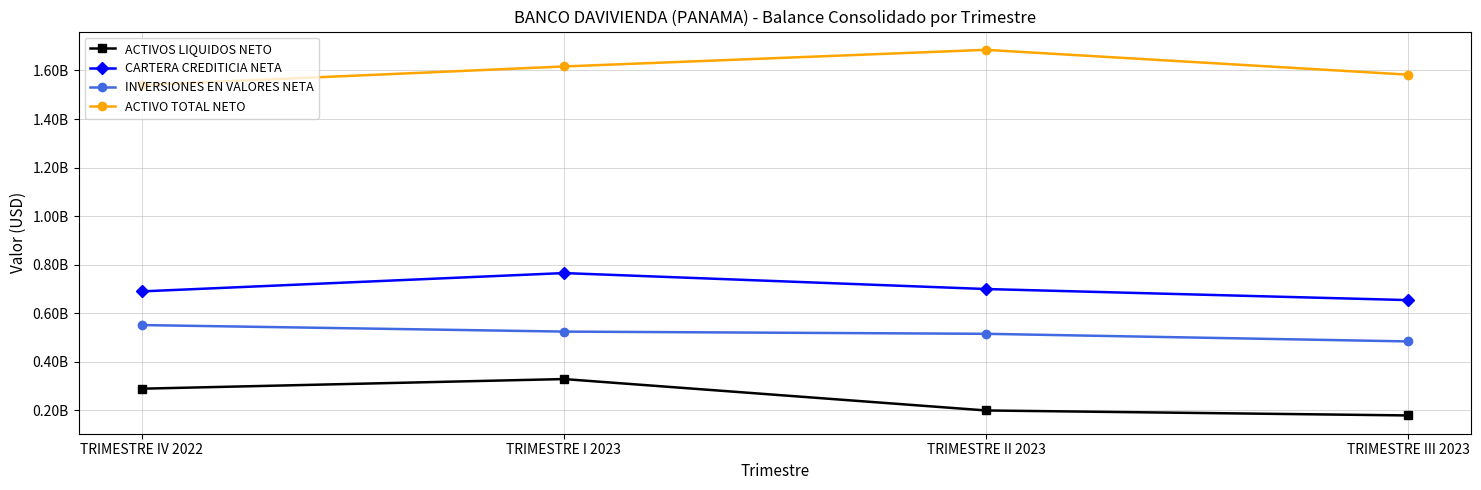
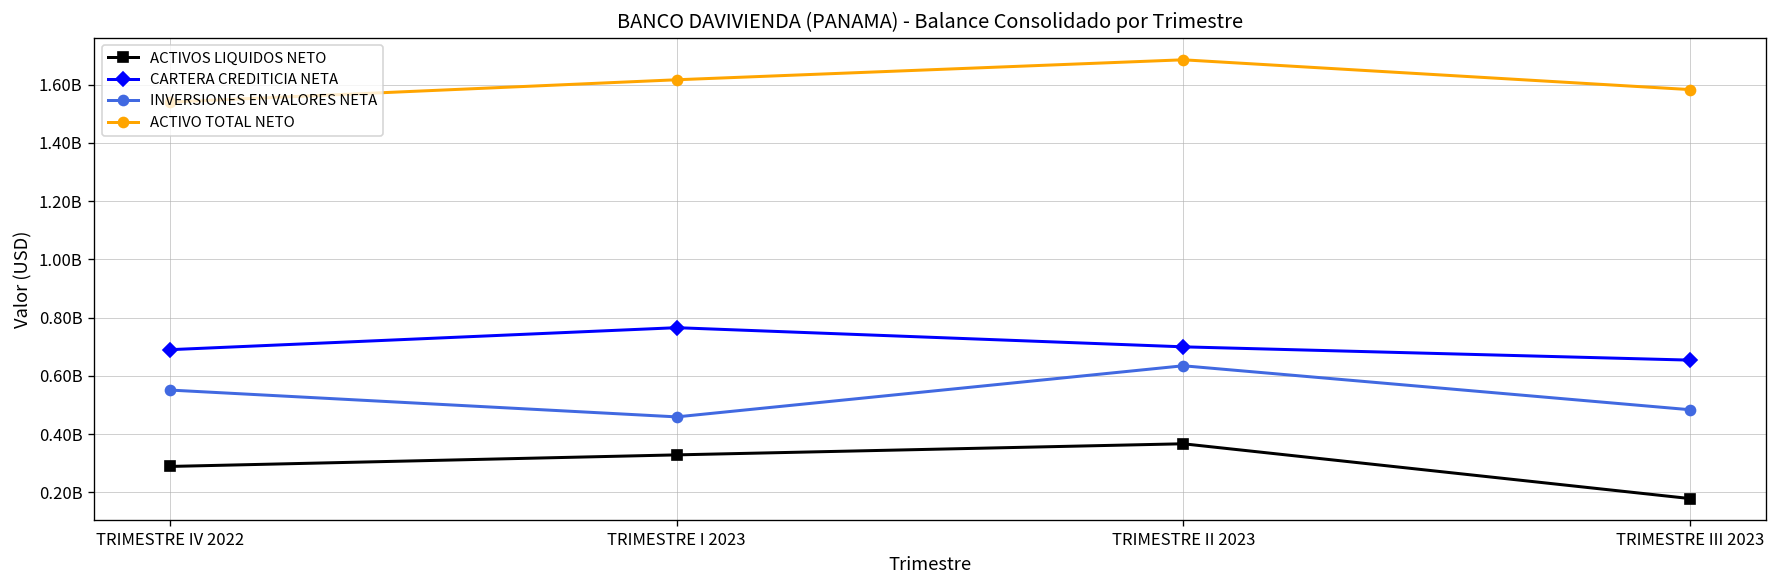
  {
    "ACTIVOS LIQUIDOS NETO": {
      "TRIMESTRE IV 2022": 290000000,
      "TRIMESTRE I 2023": 330000000,
-     "TRIMESTRE II 2023": 200000000,
+     "TRIMESTRE II 2023": 370000000,
      "TRIMESTRE III 2023": 180000000
    },
    "CARTERA CREDITICIA NETA": {
      "TRIMESTRE IV 2022": 690000000,
      "TRIMESTRE I 2023": 770000000,
      "TRIMESTRE II 2023": 700000000,
      "TRIMESTRE III 2023": 650000000
    },
    "INVERSIONES EN VALORES NETA": {
      "TRIMESTRE IV 2022": 550000000,
-     "TRIMESTRE I 2023": 520000000,
-     "TRIMESTRE II 2023": 520000000,
+     "TRIMESTRE I 2023": 460000000,
+     "TRIMESTRE II 2023": 630000000,
      "TRIMESTRE III 2023": 480000000
    },
    "ACTIVO TOTAL NETO": {
      "TRIMESTRE I 2023": 1620000000,
      "TRIMESTRE II 2023": 1680000000,
      "TRIMESTRE III 2023": 1580000000
    }
  }
